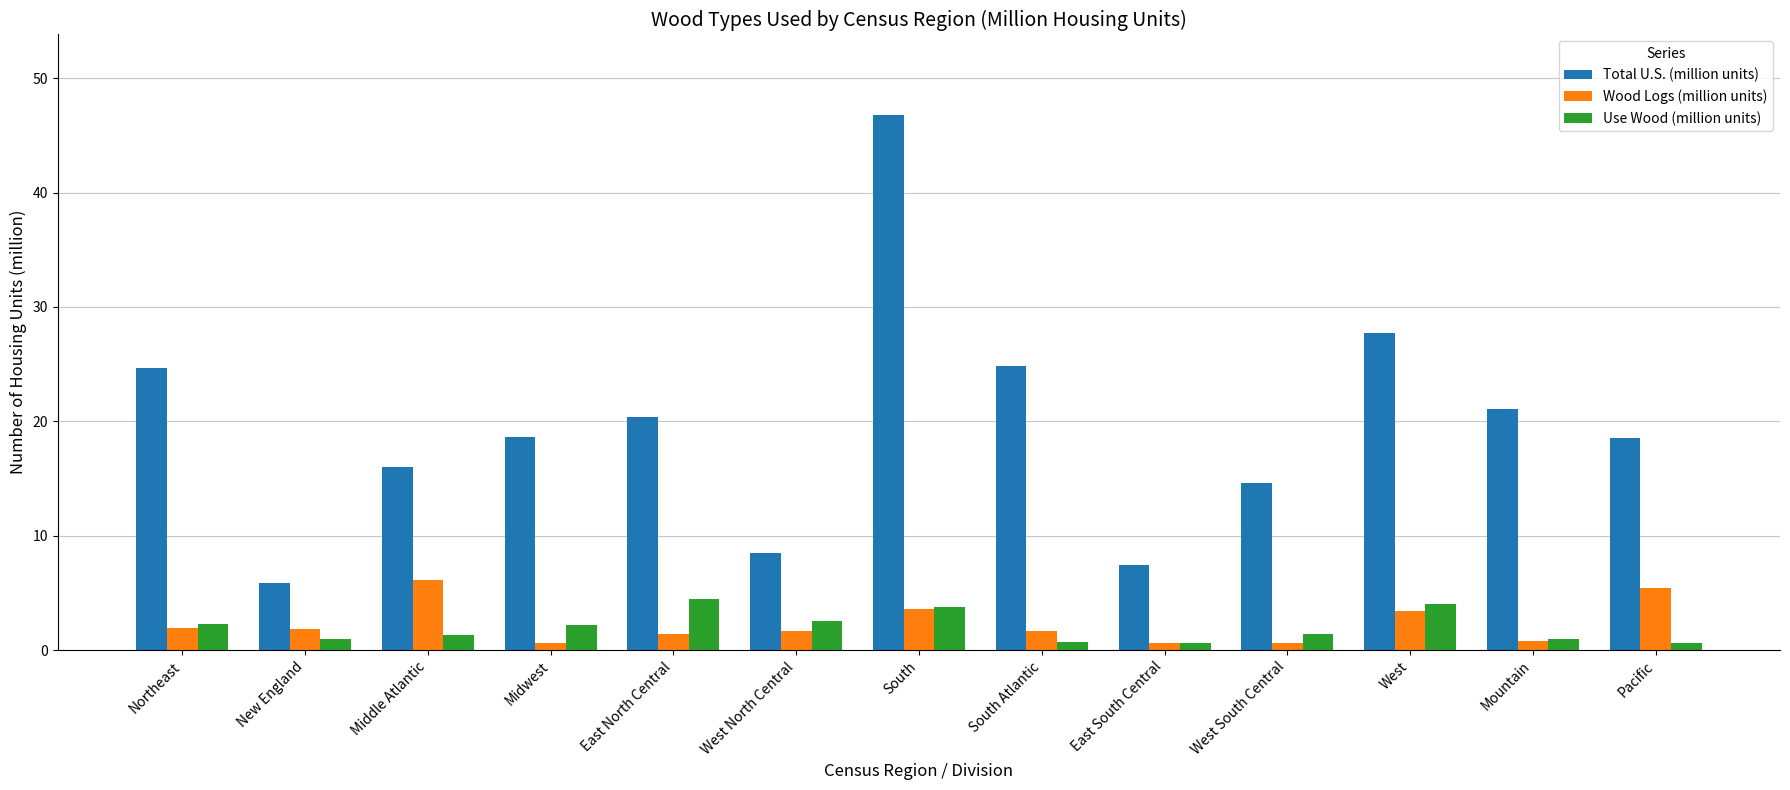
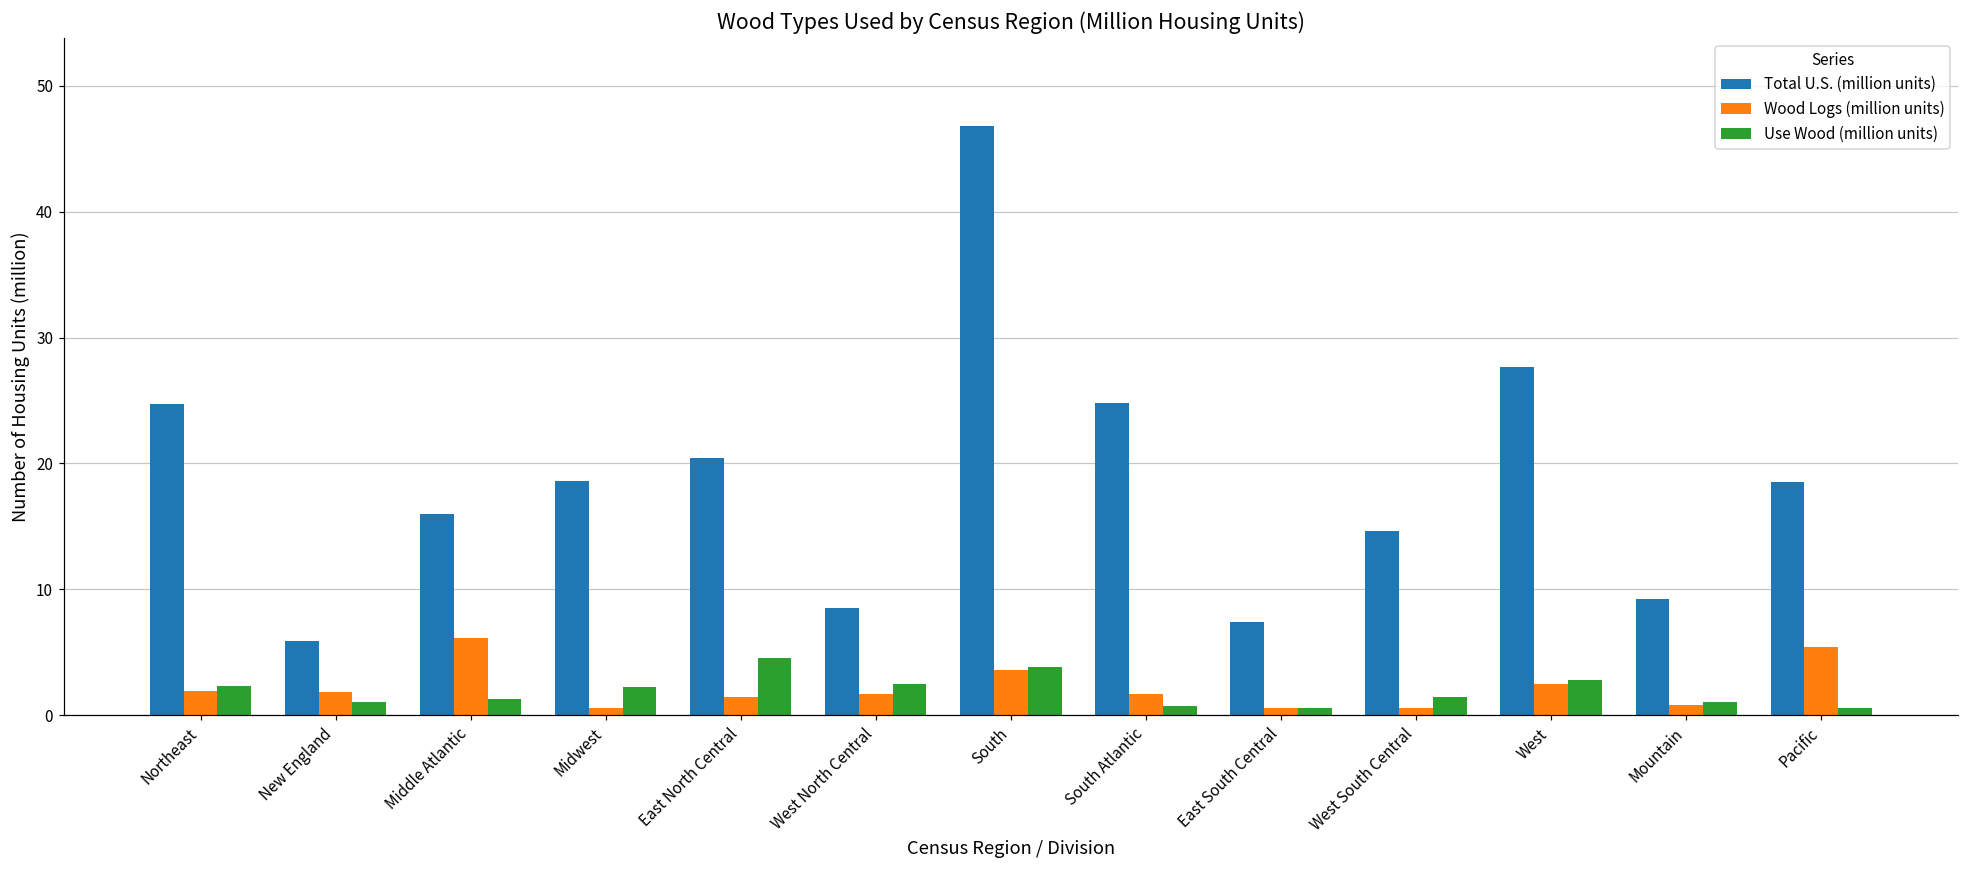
  {
    "Total U.S. (million units)": {
      "Northeast": 24.7,
      "New England": 5.9,
      "Middle Atlantic": 16.0,
      "Midwest": 18.6,
      "East North Central": 20.4,
      "West North Central": 8.5,
      "South": 46.8,
      "South Atlantic": 24.8,
      "East South Central": 7.4,
      "West South Central": 14.6,
      "West": 27.7,
-     "Mountain": 21.1,
+     "Mountain": 9.2,
      "Pacific": 18.5
    },
    "Wood Logs (million units)": {
      "Northeast": 1.9,
      "New England": 1.8,
      "Middle Atlantic": 6.1,
      "Midwest": 0.6,
      "East North Central": 1.4,
      "West North Central": 1.7,
      "South": 3.6,
      "South Atlantic": 1.7,
      "East South Central": 0.6,
      "West South Central": 0.6,
-     "West": 3.4,
+     "West": 2.5,
      "Mountain": 0.8,
      "Pacific": 5.4
    },
    "Use Wood (million units)": {
      "Northeast": 2.3,
      "New England": 1.0,
      "Middle Atlantic": 1.3,
      "Midwest": 2.2,
      "East North Central": 4.5,
      "West North Central": 2.5,
      "South": 3.8,
      "South Atlantic": 0.7,
      "East South Central": 0.6,
      "West South Central": 1.4,
-     "West": 4.0,
+     "West": 2.8,
      "Mountain": 1.0,
      "Pacific": 0.6
    }
  }
